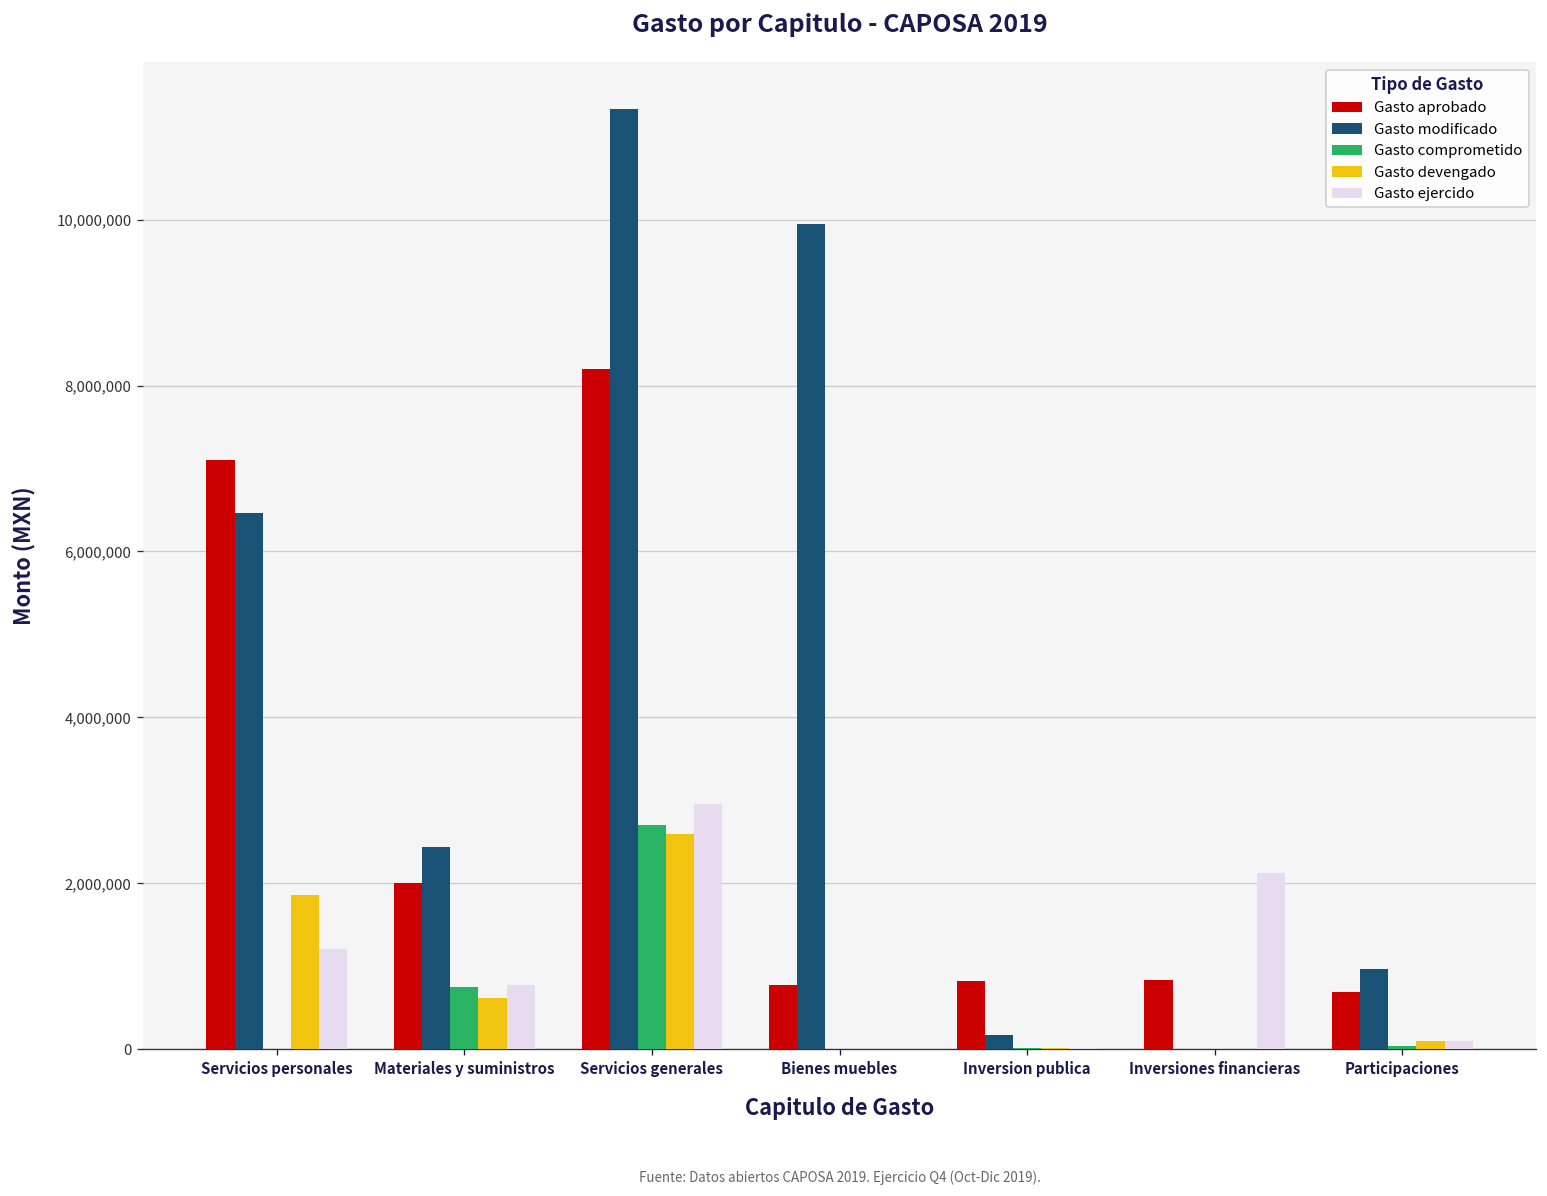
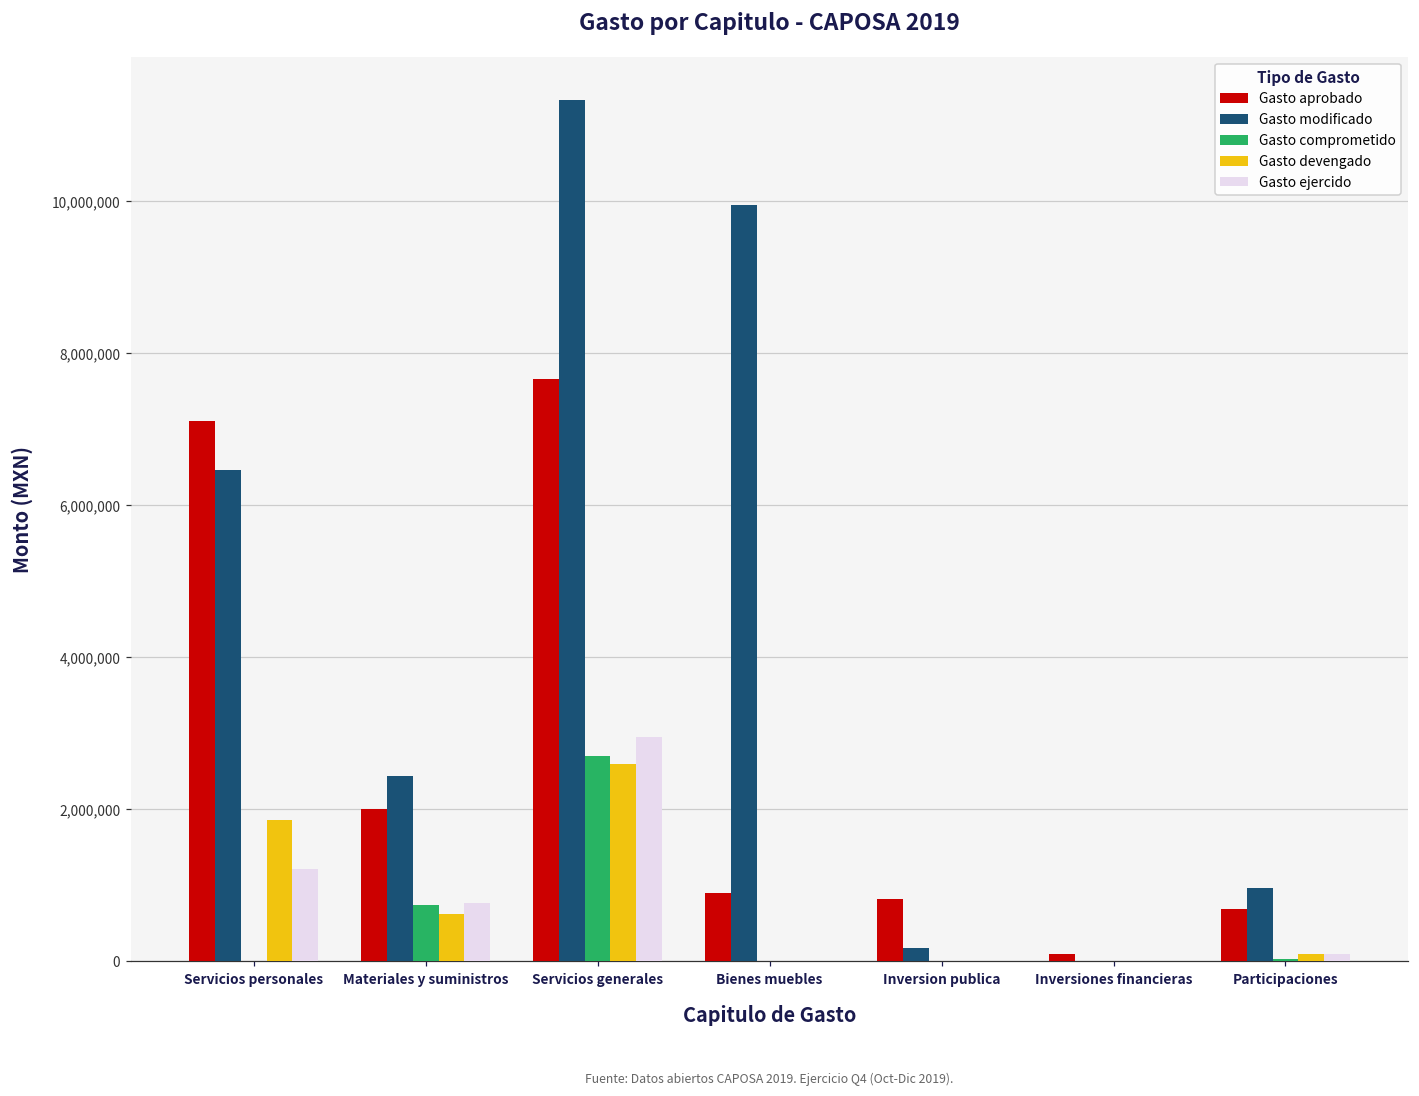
  {
    "Gasto aprobado": {
      "Servicios personales": "7,100,000",
      "Materiales y suministros": "2,000,000",
-     "Servicios generales": "8,200,000",
-     "Bienes muebles": "800,000",
+     "Servicios generales": "7,700,000",
+     "Bienes muebles": "900,000",
      "Inversion publica": "800,000",
-     "Inversiones financieras": "800,000",
+     "Inversiones financieras": "100,000",
      "Participaciones": "700,000"
    },
    "Gasto modificado": {
      "Servicios personales": "6,500,000",
      "Materiales y suministros": "2,400,000",
      "Servicios generales": "11,300,000",
      "Bienes muebles": "9,900,000",
      "Inversion publica": "200,000",
      "Inversiones financieras": "0",
      "Participaciones": "1,000,000"
    },
    "Gasto comprometido": {
      "Servicios personales": "0",
      "Materiales y suministros": "700,000",
      "Servicios generales": "2,700,000",
      "Bienes muebles": "0",
      "Inversiones financieras": "0"
    },
    "Gasto devengado": {
      "Servicios personales": "1,900,000",
      "Materiales y suministros": "600,000",
      "Servicios generales": "2,600,000",
      "Bienes muebles": "0",
      "Inversiones financieras": "0",
      "Participaciones": "100,000"
    },
    "Gasto ejercido": {
      "Servicios personales": "1,200,000",
      "Materiales y suministros": "800,000",
      "Servicios generales": "3,000,000",
      "Bienes muebles": "0",
-     "Inversiones financieras": "2,100,000",
+     "Inversiones financieras": "0",
      "Participaciones": "100,000"
    }
  }
